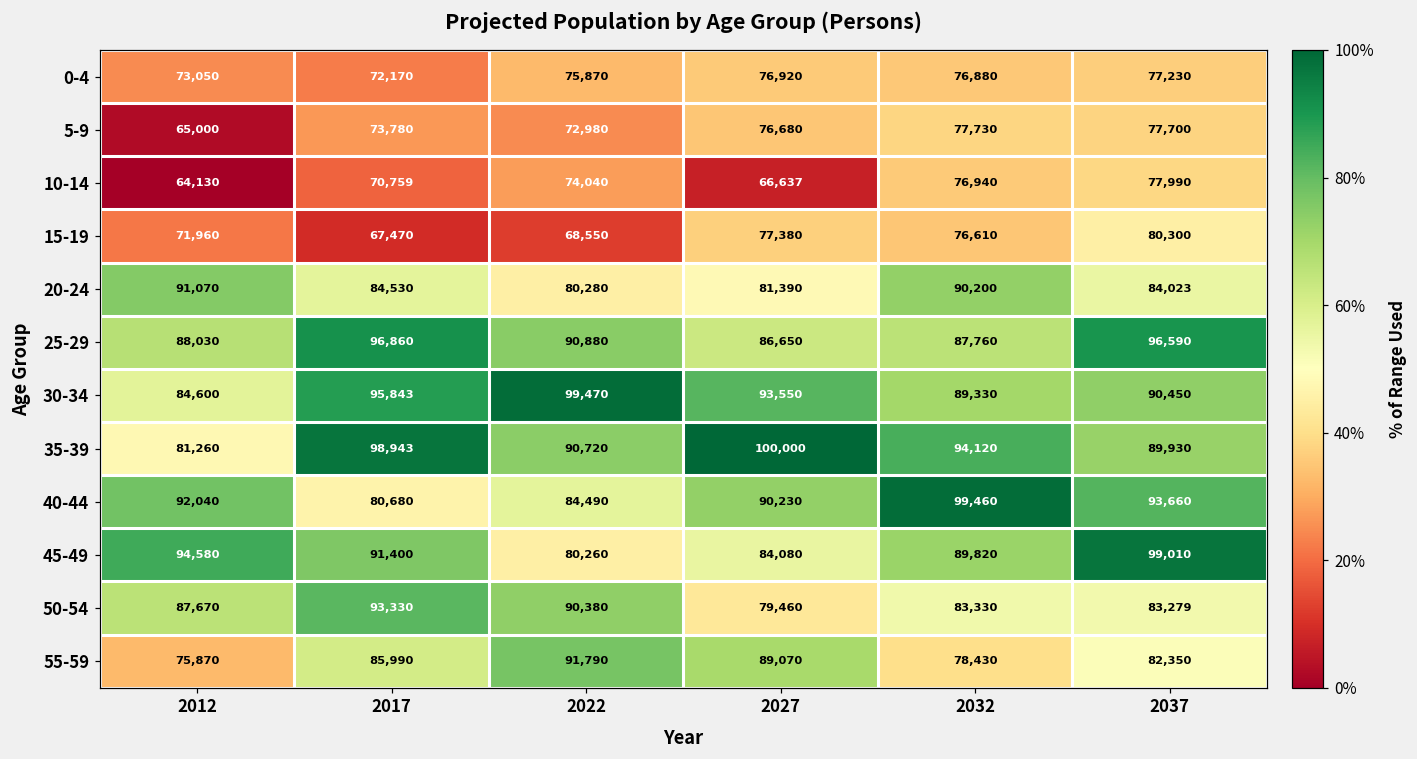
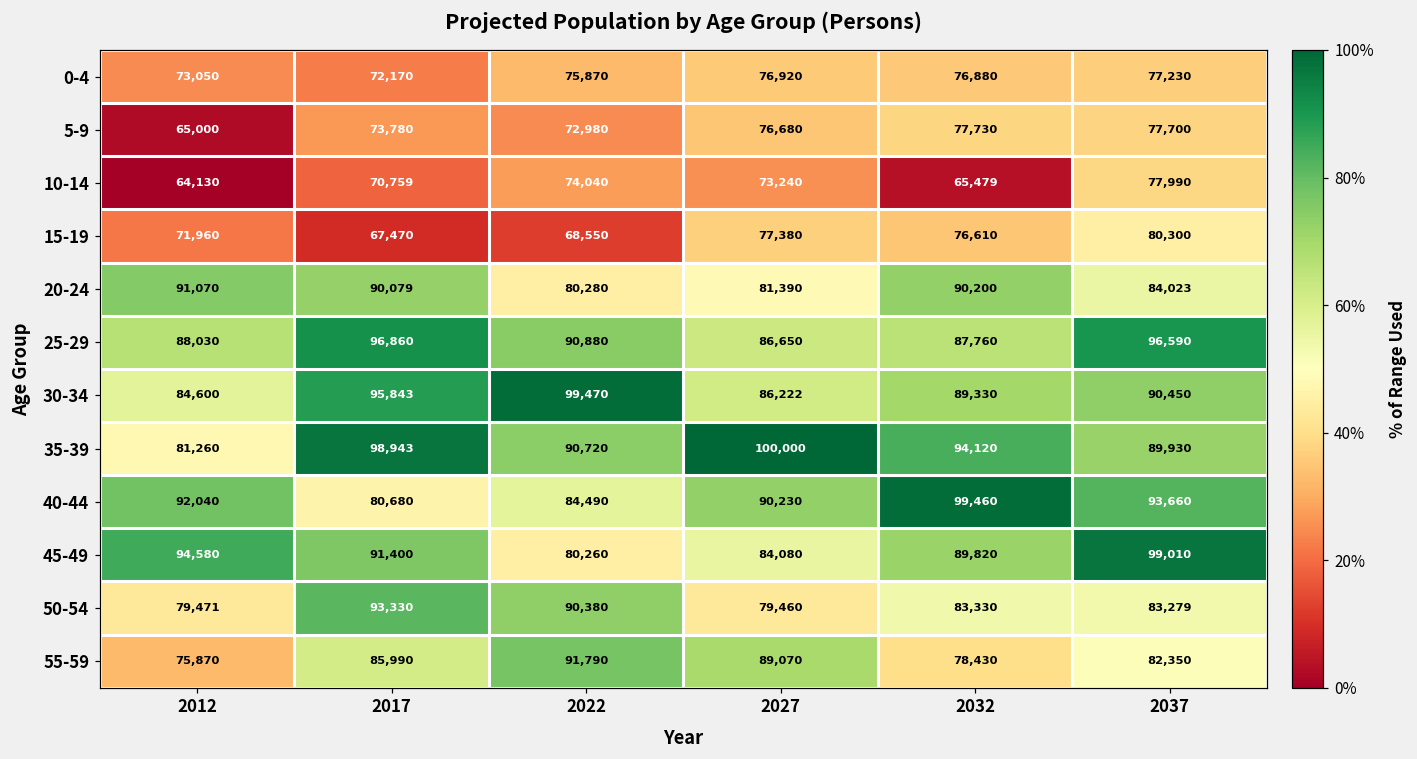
  {
    "0-4": {
      "2012": "73,050",
      "2017": "72,170",
      "2022": "75,870",
      "2027": "76,920",
      "2032": "76,880",
      "2037": "77,230"
    },
    "5-9": {
      "2012": "65,000",
      "2017": "73,780",
      "2022": "72,980",
      "2027": "76,680",
      "2032": "77,730",
      "2037": "77,700"
    },
    "10-14": {
      "2012": "64,130",
      "2017": "70,759",
      "2022": "74,040",
-     "2027": "66,637",
-     "2032": "76,940",
+     "2027": "73,240",
+     "2032": "65,479",
      "2037": "77,990"
    },
    "15-19": {
      "2012": "71,960",
      "2017": "67,470",
      "2022": "68,550",
      "2027": "77,380",
      "2032": "76,610",
      "2037": "80,300"
    },
    "20-24": {
      "2012": "91,070",
-     "2017": "84,530",
+     "2017": "90,079",
      "2022": "80,280",
      "2027": "81,390",
      "2032": "90,200",
      "2037": "84,023"
    },
    "25-29": {
      "2012": "88,030",
      "2017": "96,860",
      "2022": "90,880",
      "2027": "86,650",
      "2032": "87,760",
      "2037": "96,590"
    },
    "30-34": {
      "2012": "84,600",
      "2017": "95,843",
      "2022": "99,470",
-     "2027": "93,550",
+     "2027": "86,222",
      "2032": "89,330",
      "2037": "90,450"
    },
    "35-39": {
      "2012": "81,260",
      "2017": "98,943",
      "2022": "90,720",
      "2027": "100,000",
      "2032": "94,120",
      "2037": "89,930"
    },
    "40-44": {
      "2012": "92,040",
      "2017": "80,680",
      "2022": "84,490",
      "2027": "90,230",
      "2032": "99,460",
      "2037": "93,660"
    },
    "45-49": {
      "2012": "94,580",
      "2017": "91,400",
      "2022": "80,260",
      "2027": "84,080",
      "2032": "89,820",
      "2037": "99,010"
    },
    "50-54": {
-     "2012": "87,670",
+     "2012": "79,471",
      "2017": "93,330",
      "2022": "90,380",
      "2027": "79,460",
      "2032": "83,330",
      "2037": "83,279"
    },
    "55-59": {
      "2012": "75,870",
      "2017": "85,990",
      "2022": "91,790",
      "2027": "89,070",
      "2032": "78,430",
      "2037": "82,350"
    }
  }
